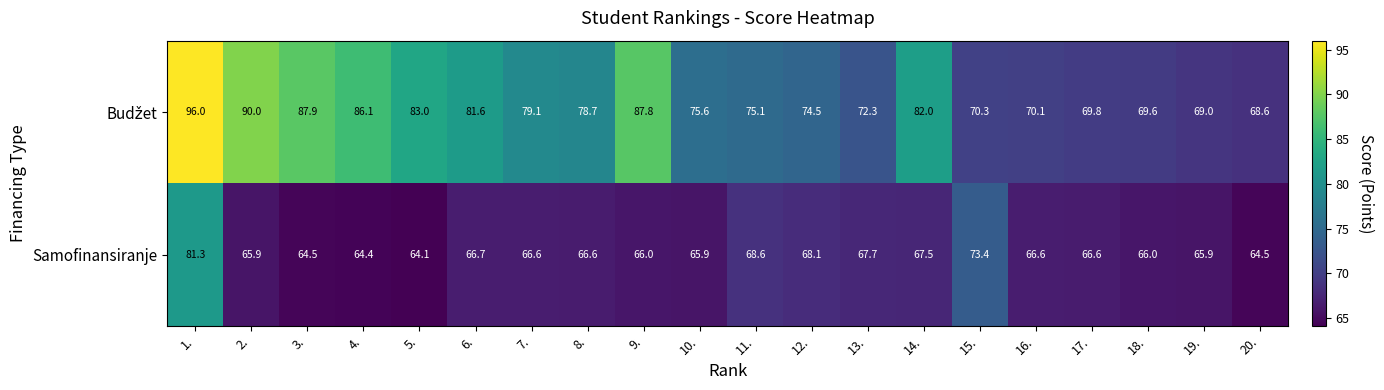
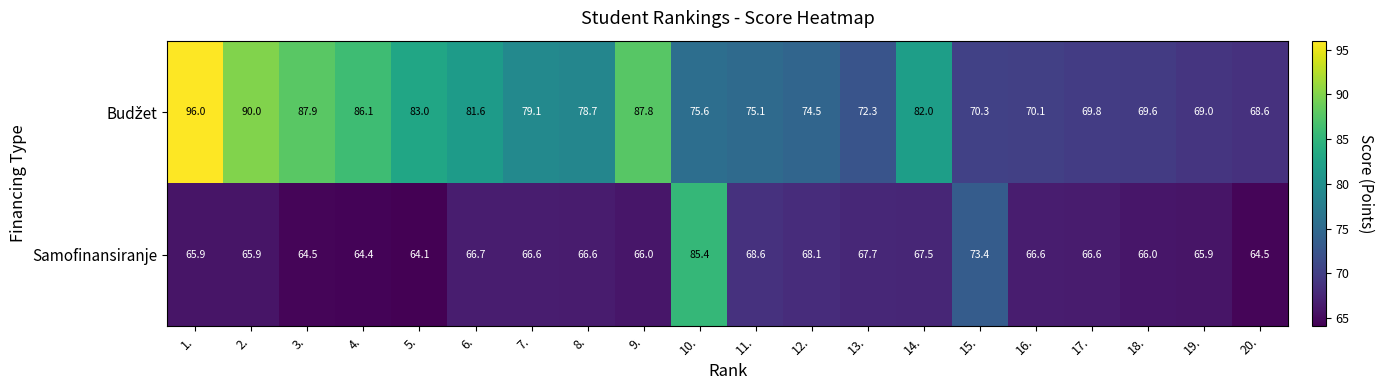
  {
    "Budžet": {
      "1.": 96.0,
      "2.": 90.0,
      "3.": 87.9,
      "4.": 86.1,
      "5.": 83.0,
      "6.": 81.6,
      "7.": 79.1,
      "8.": 78.7,
      "9.": 87.8,
      "10.": 75.6,
      "11.": 75.1,
      "12.": 74.5,
      "13.": 72.3,
      "14.": 82.0,
      "15.": 70.3,
      "16.": 70.1,
      "17.": 69.8,
      "18.": 69.6,
      "19.": 69.0,
      "20.": 68.6
    },
    "Samofinansiranje": {
-     "1.": 81.3,
+     "1.": 65.9,
      "2.": 65.9,
      "3.": 64.5,
      "4.": 64.4,
      "5.": 64.1,
      "6.": 66.7,
      "7.": 66.6,
      "8.": 66.6,
      "9.": 66.0,
-     "10.": 65.9,
+     "10.": 85.4,
      "11.": 68.6,
      "12.": 68.1,
      "13.": 67.7,
      "14.": 67.5,
      "15.": 73.4,
      "16.": 66.6,
      "17.": 66.6,
      "18.": 66.0,
      "19.": 65.9,
      "20.": 64.5
    }
  }
